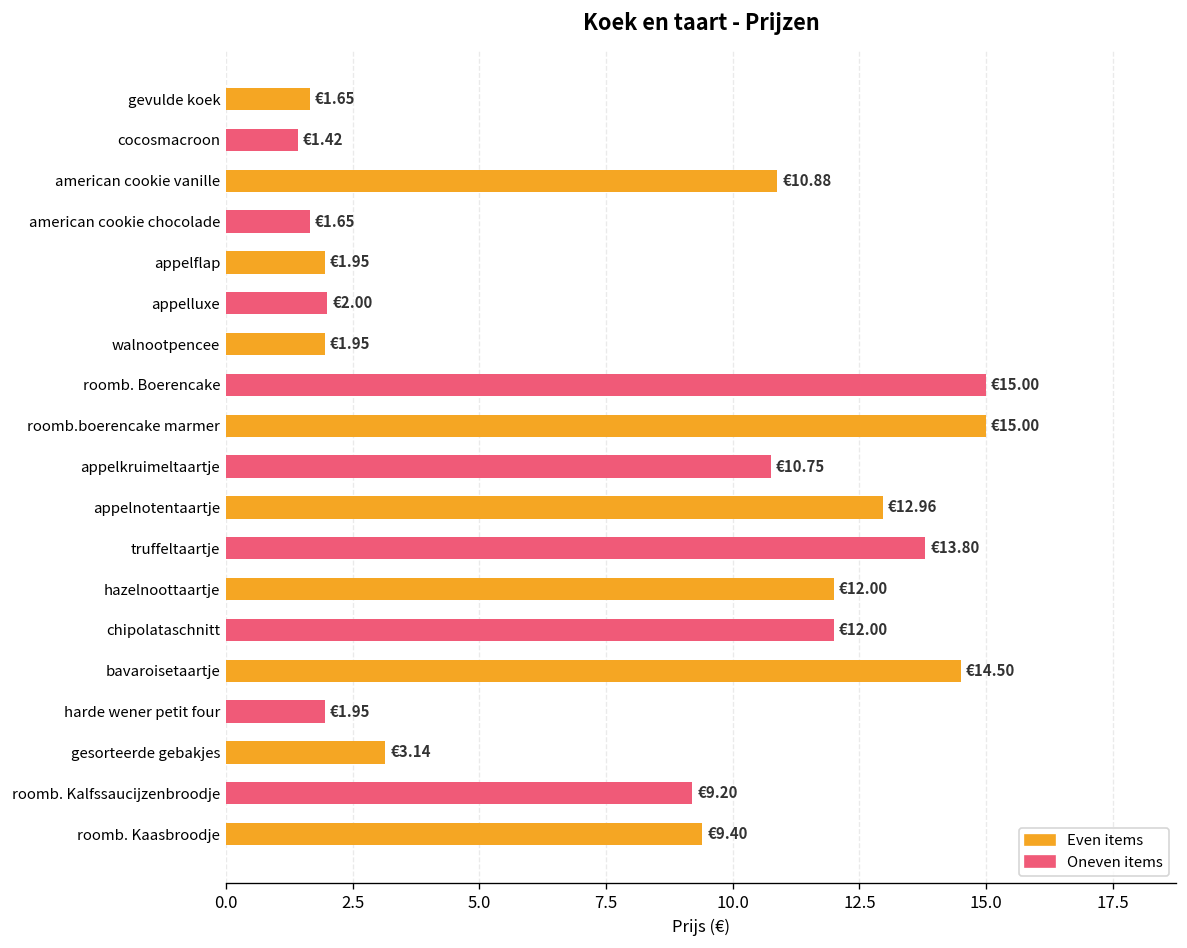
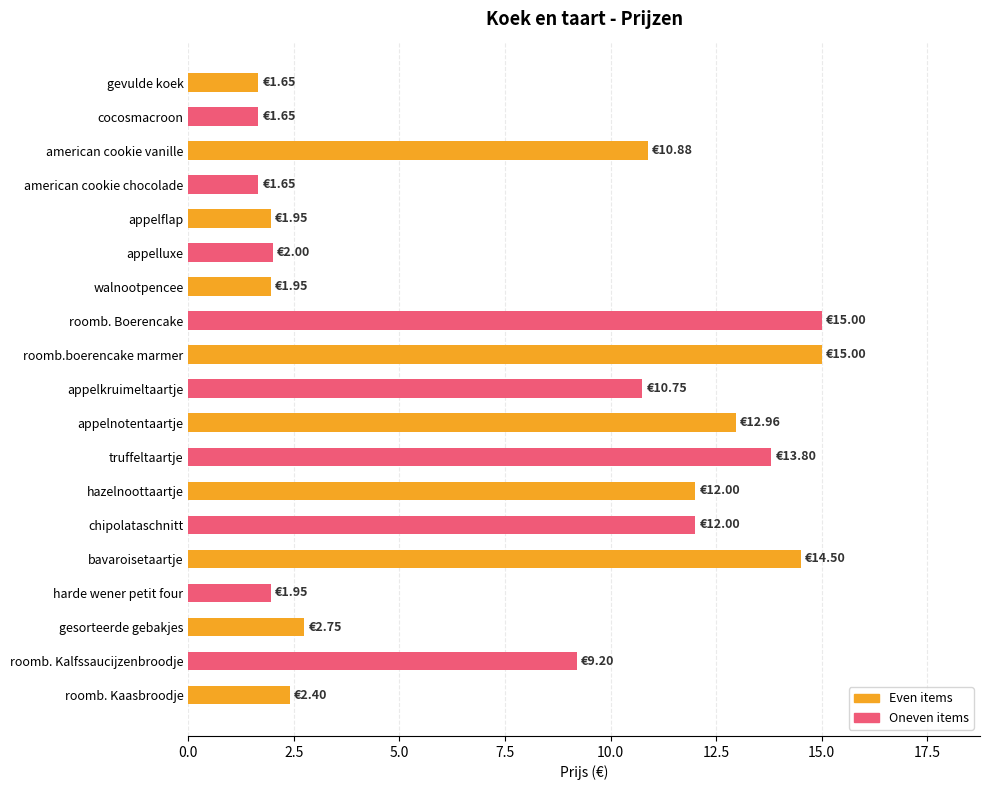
  {
    "gevulde koek": "€1.65",
-   "cocosmacroon": "€1.42",
+   "cocosmacroon": "€1.65",
    "american cookie vanille": "€10.88",
    "american cookie chocolade": "€1.65",
    "appelflap": "€1.95",
    "appelluxe": "€2.00",
    "walnootpencee": "€1.95",
    "roomb. Boerencake": "€15.00",
    "roomb.boerencake marmer": "€15.00",
    "appelkruimeltaartje": "€10.75",
    "appelnotentaartje": "€12.96",
    "truffeltaartje": "€13.80",
    "hazelnoottaartje": "€12.00",
    "chipolataschnitt": "€12.00",
    "bavaroisetaartje": "€14.50",
    "harde wener petit four": "€1.95",
-   "gesorteerde gebakjes": "€3.14",
+   "gesorteerde gebakjes": "€2.75",
    "roomb. Kalfssaucijzenbroodje": "€9.20",
-   "roomb. Kaasbroodje": "€9.40"
+   "roomb. Kaasbroodje": "€2.40"
  }
